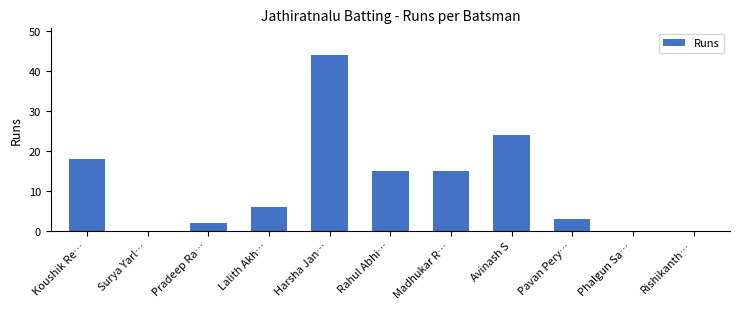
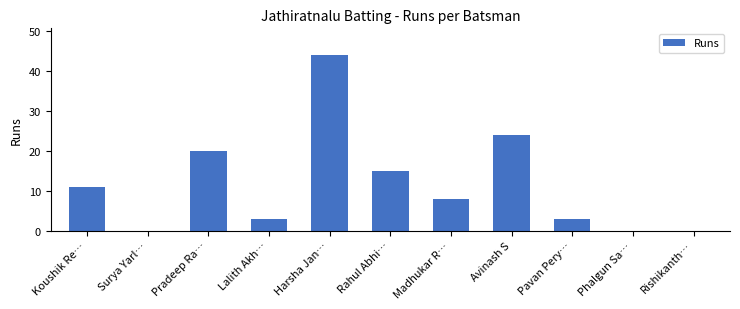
  {
-   "Koushik Re…": 18,
+   "Koushik Re…": 11,
    "Surya Yarl…": 0,
-   "Pradeep Ra…": 2,
-   "Lalith Akh…": 6,
+   "Pradeep Ra…": 20,
+   "Lalith Akh…": 3,
    "Harsha Jan…": 44,
    "Rahul Abhi…": 15,
-   "Madhukar R…": 15,
+   "Madhukar R…": 8,
    "Avinash S": 24,
    "Pavan Pery…": 3,
    "Phalgun Sa…": 0,
    "Rishikanth…": 0
  }
